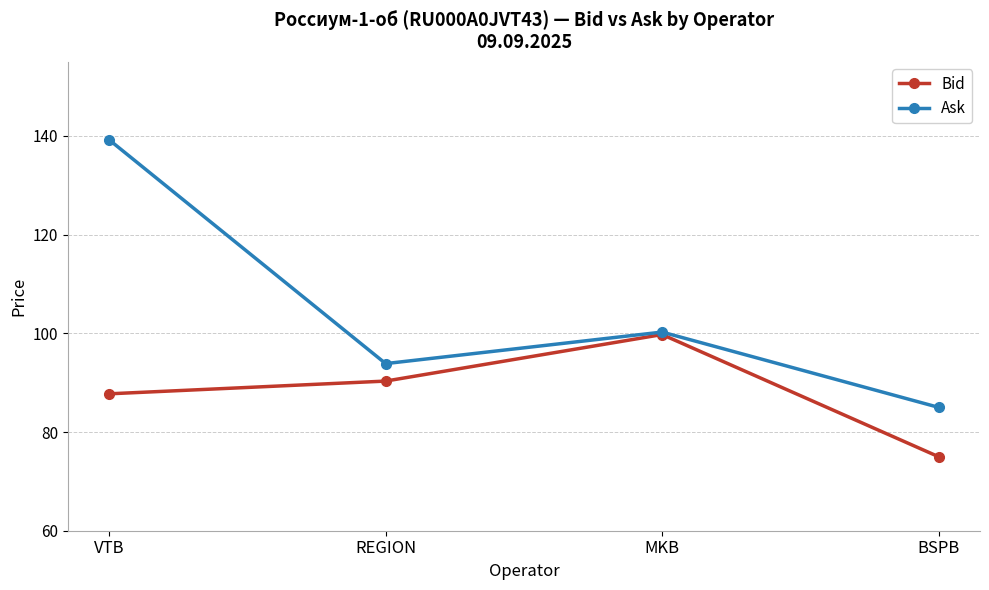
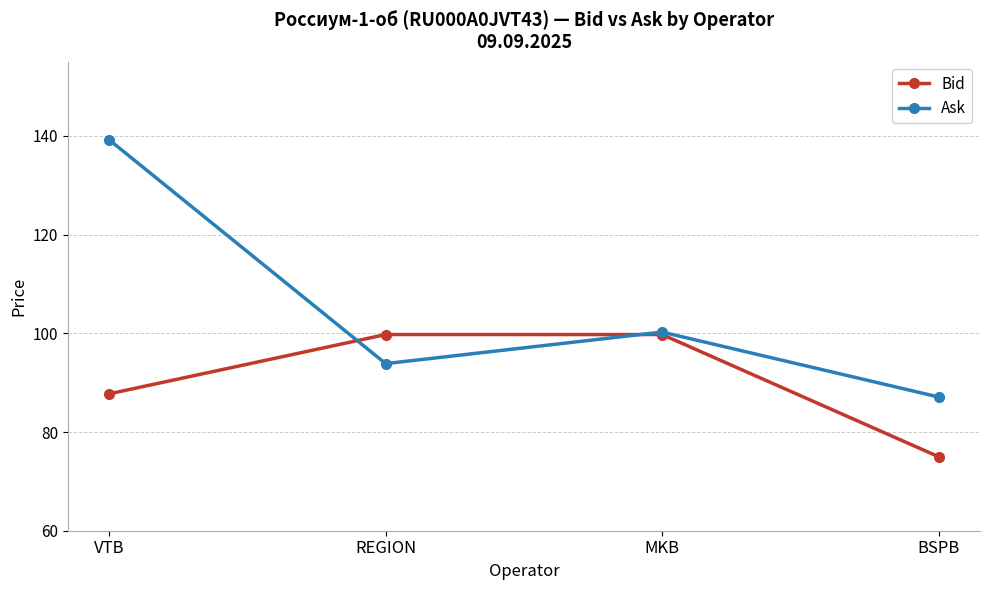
  {
    "Bid": {
      "VTB": 88,
-     "REGION": 90,
+     "REGION": 100,
      "BSPB": 75
    },
    "Ask": {
      "VTB": 139,
      "REGION": 94,
-     "BSPB": 85
+     "BSPB": 87
    }
  }
